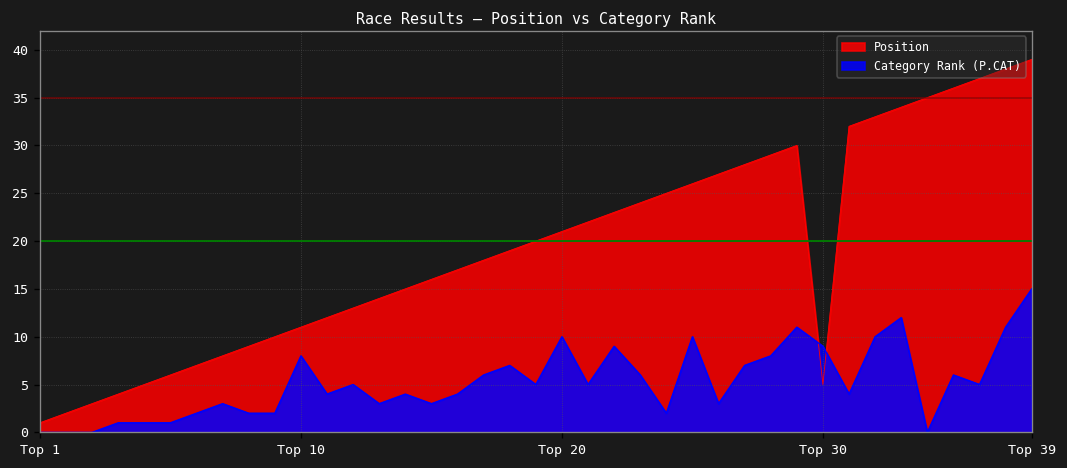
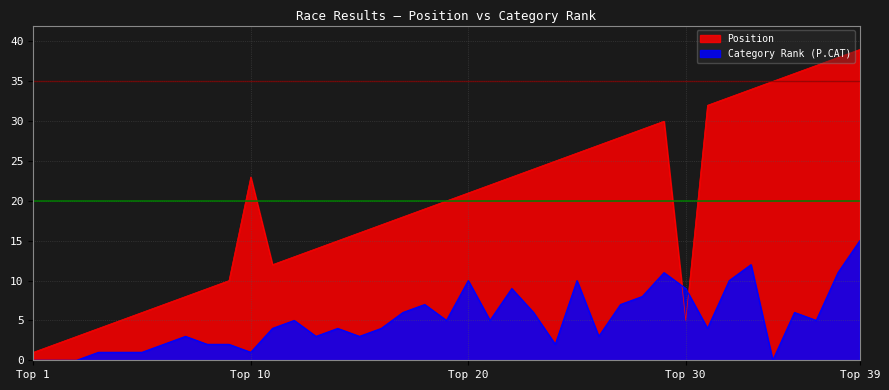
  {
    "Position": {
      "Top 1": 1,
-     "Top 10": 11,
+     "Top 10": 23,
      "Top 20": 21,
      "Top 30": 5,
      "Top 39": 39
    },
    "Category Rank (P.CAT)": {
      "Top 1": 0,
-     "Top 10": 8,
+     "Top 10": 1,
      "Top 20": 10,
      "Top 30": 9,
      "Top 39": 15
    }
  }
